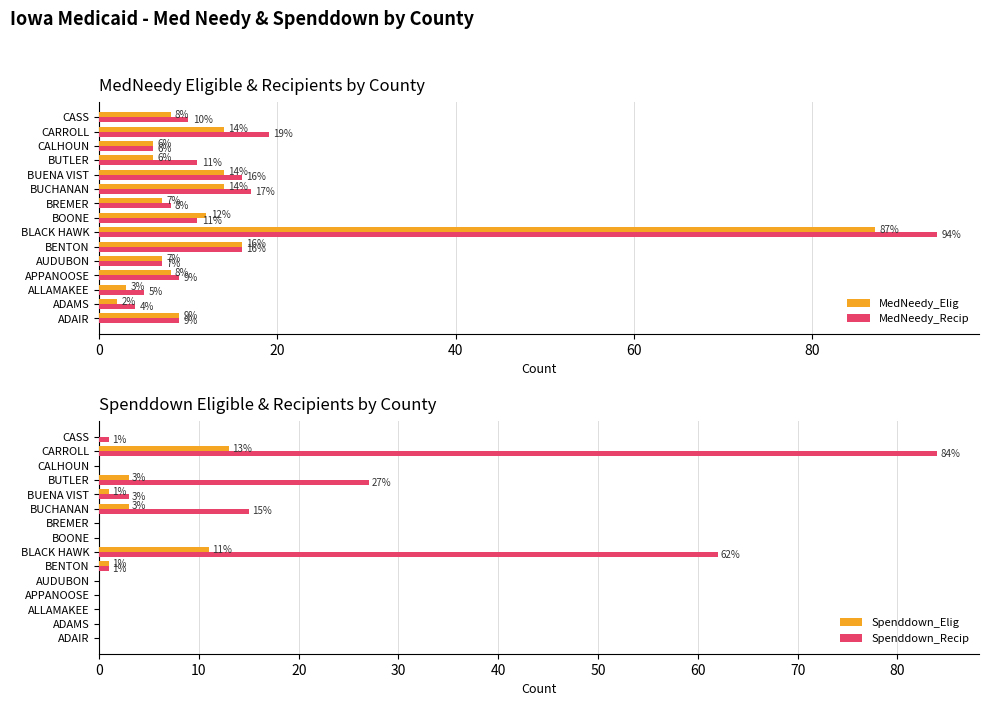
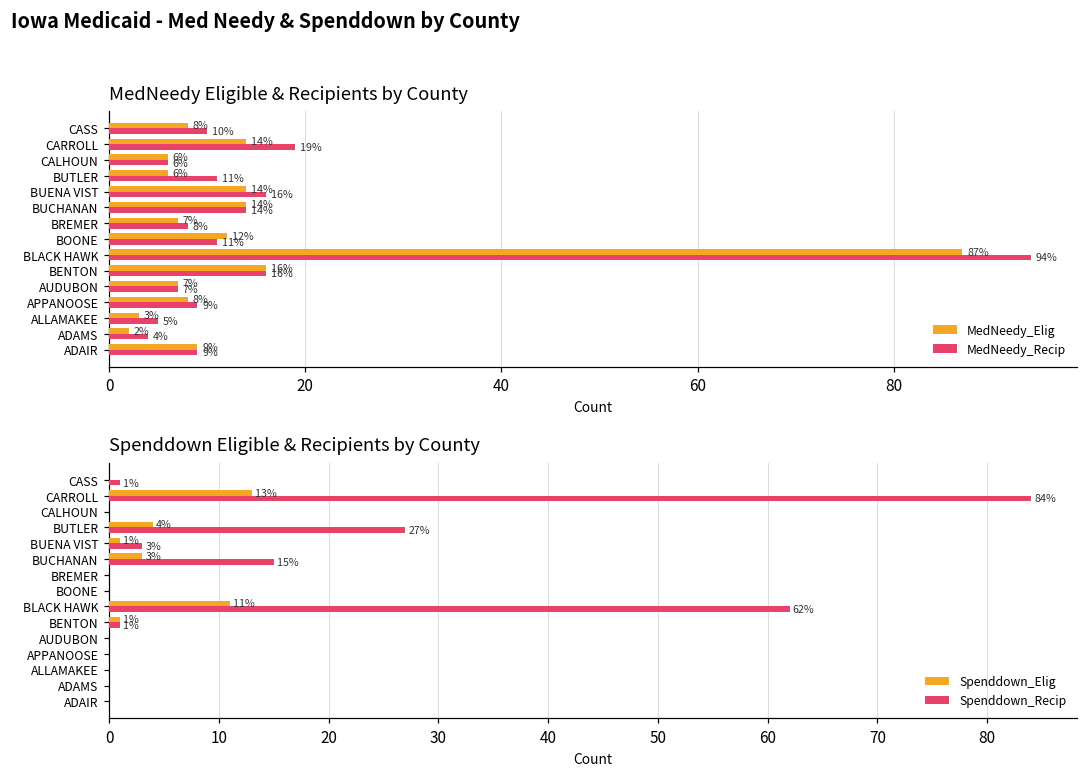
  {
    "MedNeedy Eligible & Recipients by County": {
      "MedNeedy_Elig": {
        "CASS": "8%",
        "CARROLL": "14%",
        "BUTLER": "6%",
        "BUENA VIST": "14%",
        "BUCHANAN": "14%",
        "BLACK HAWK": "87%",
        "ALLAMAKEE": "3%",
        "ADAMS": "2%"
      },
      "MedNeedy_Recip": {
        "CASS": "10%",
        "CARROLL": "19%",
        "BUTLER": "11%",
        "BUENA VIST": "16%",
-       "BUCHANAN": "17%",
+       "BUCHANAN": "14%",
        "BLACK HAWK": "94%",
        "ALLAMAKEE": "5%",
        "ADAMS": "4%"
      }
    },
    "Spenddown Eligible & Recipients by County": {
      "Spenddown_Elig": {
        "CARROLL": "13%",
-       "BUTLER": "3%",
+       "BUTLER": "4%",
        "BUENA VIST": "1%",
        "BUCHANAN": "3%",
        "BLACK HAWK": "11%"
      },
      "Spenddown_Recip": {
        "CASS": "1%",
        "CARROLL": "84%",
        "BUTLER": "27%",
        "BUENA VIST": "3%",
        "BUCHANAN": "15%",
        "BLACK HAWK": "62%"
      }
    }
  }
